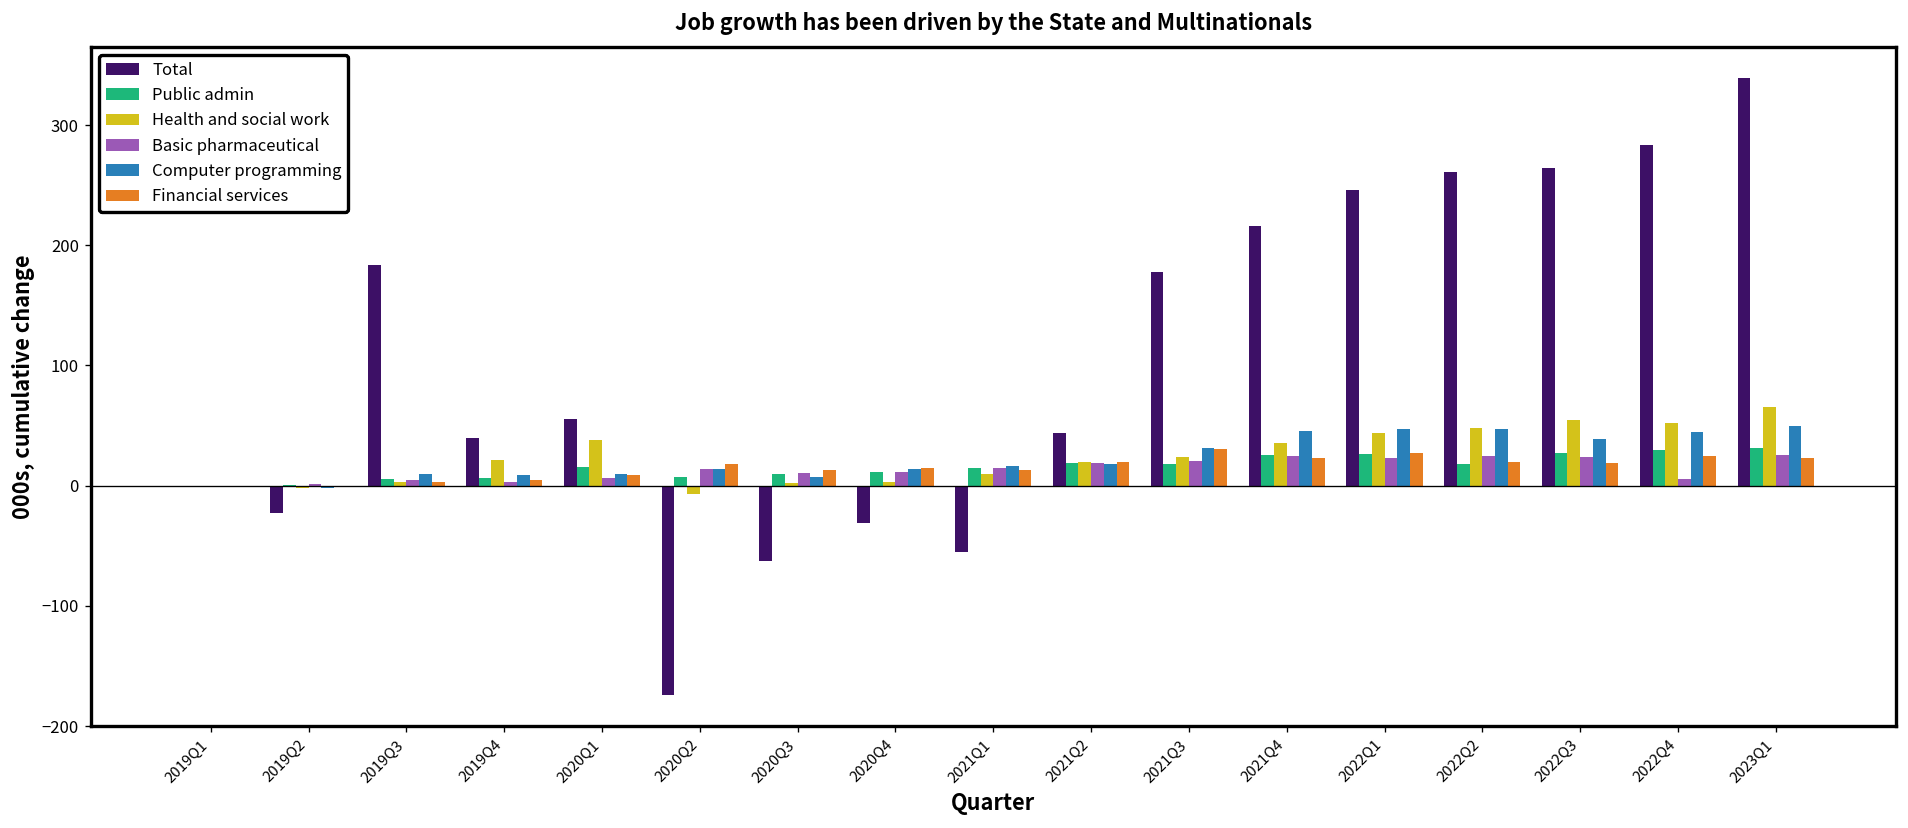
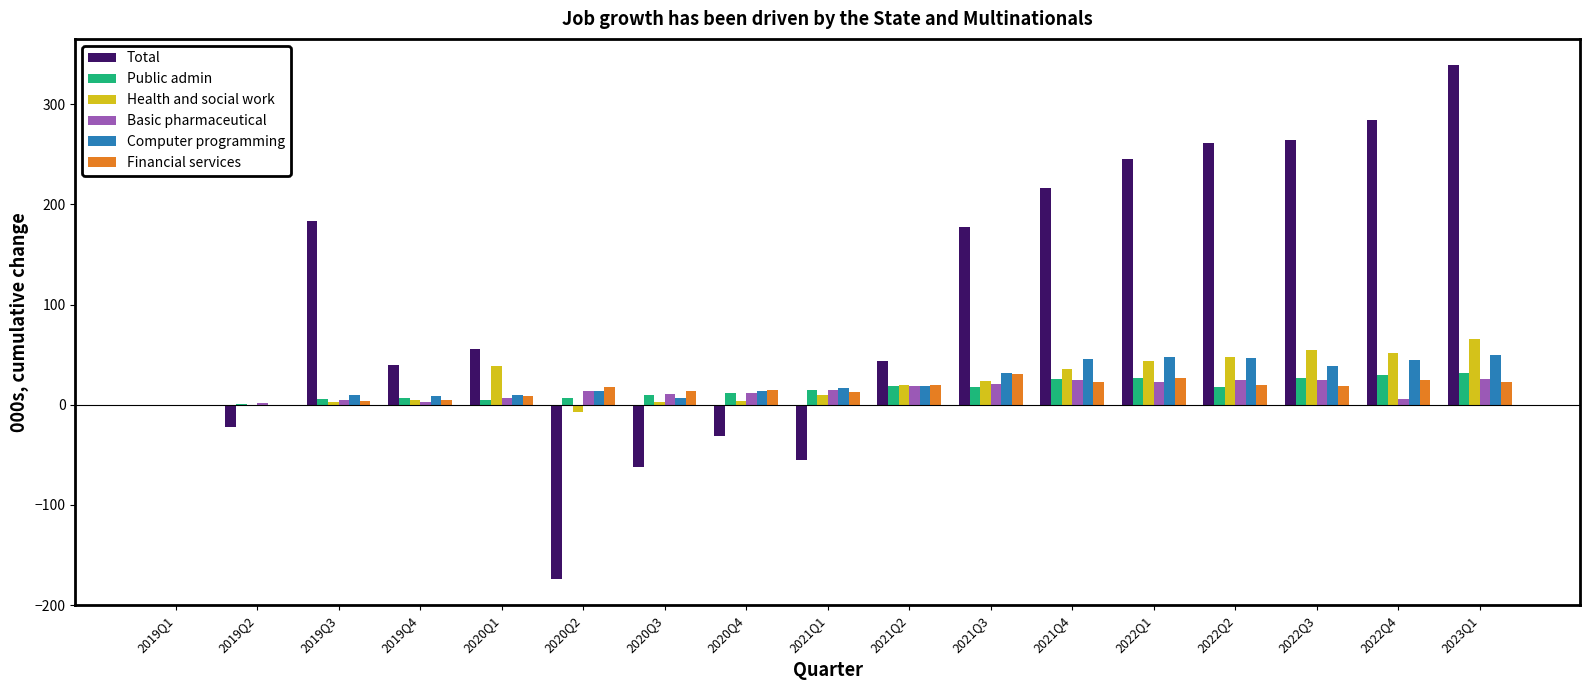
  {
    "Total": {
      "2019Q1": 0,
      "2019Q2": -23,
      "2019Q3": 183,
      "2019Q4": 39,
      "2020Q1": 56,
      "2020Q2": -175,
      "2020Q3": -63,
      "2020Q4": -31,
      "2021Q1": -55,
      "2021Q2": 44,
      "2021Q3": 178,
      "2021Q4": 216,
      "2022Q1": 246,
      "2022Q2": 261,
      "2022Q3": 265,
      "2022Q4": 284,
      "2023Q1": 340
    },
    "Public admin": {
      "2019Q1": 0,
      "2019Q3": 5,
      "2019Q4": 7,
-     "2020Q1": 15,
+     "2020Q1": 5,
      "2020Q2": 7,
      "2020Q3": 10,
      "2020Q4": 11,
      "2021Q1": 15,
      "2021Q2": 19,
      "2021Q3": 18,
      "2021Q4": 26,
      "2022Q1": 27,
      "2022Q2": 18,
      "2022Q3": 27,
      "2022Q4": 30,
      "2023Q1": 32
    },
    "Health and social work": {
      "2019Q1": 0,
      "2019Q3": 3,
-     "2019Q4": 21,
+     "2019Q4": 5,
      "2020Q1": 38,
      "2020Q2": -7,
      "2020Q3": 3,
      "2020Q4": 3,
      "2021Q1": 9,
      "2021Q2": 20,
      "2021Q3": 24,
      "2021Q4": 35,
      "2022Q1": 44,
      "2022Q2": 48,
      "2022Q3": 55,
      "2022Q4": 52,
      "2023Q1": 65
    },
    "Basic pharmaceutical": {
      "2019Q1": 0,
      "2019Q3": 4,
      "2019Q4": 3,
      "2020Q1": 7,
      "2020Q2": 14,
      "2020Q3": 10,
      "2020Q4": 11,
      "2021Q1": 15,
      "2021Q2": 19,
      "2021Q3": 20,
      "2021Q4": 25,
      "2022Q1": 23,
      "2022Q2": 25,
      "2022Q3": 24,
      "2022Q4": 6,
      "2023Q1": 26
    },
    "Computer programming": {
      "2019Q1": 0,
      "2019Q3": 10,
      "2019Q4": 9,
      "2020Q1": 10,
      "2020Q2": 14,
      "2020Q3": 7,
      "2020Q4": 14,
      "2021Q1": 16,
      "2021Q2": 18,
      "2021Q3": 32,
      "2021Q4": 46,
      "2022Q1": 47,
      "2022Q2": 47,
      "2022Q3": 38,
      "2022Q4": 45,
      "2023Q1": 49
    },
    "Financial services": {
      "2019Q1": 0,
      "2019Q3": 3,
      "2019Q4": 5,
      "2020Q1": 9,
      "2020Q2": 18,
      "2020Q3": 13,
      "2020Q4": 15,
      "2021Q1": 13,
      "2021Q2": 20,
      "2021Q3": 30,
      "2021Q4": 23,
      "2022Q1": 27,
      "2022Q2": 20,
      "2022Q3": 19,
      "2022Q4": 24,
      "2023Q1": 23
    }
  }
